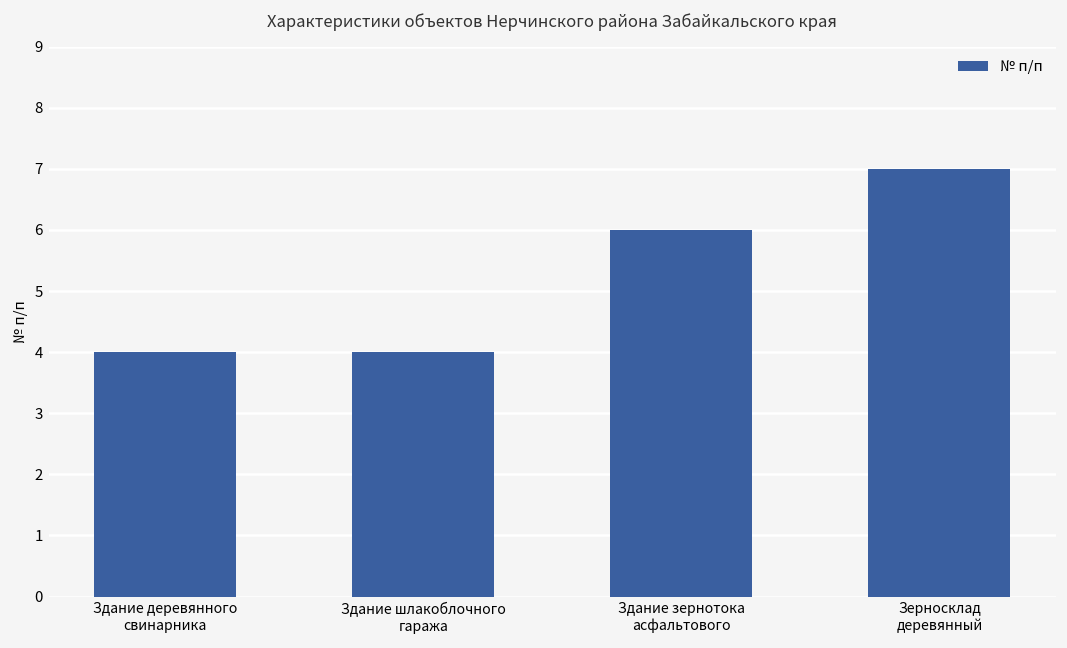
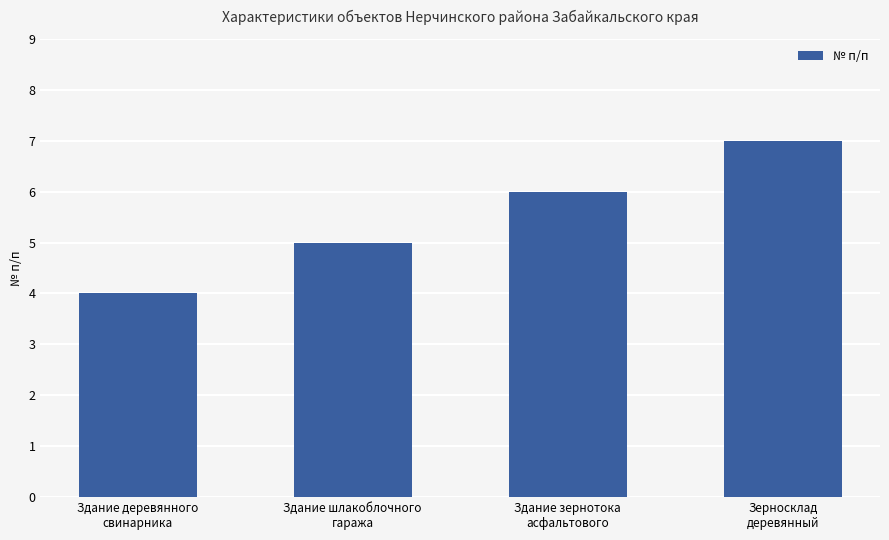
  {
    "Здание деревянного свинарника": 4,
-   "Здание шлакоблочного гаража": 4,
+   "Здание шлакоблочного гаража": 5,
    "Здание зернотока асфальтового": 6,
    "Зерносклад деревянный": 7
  }
